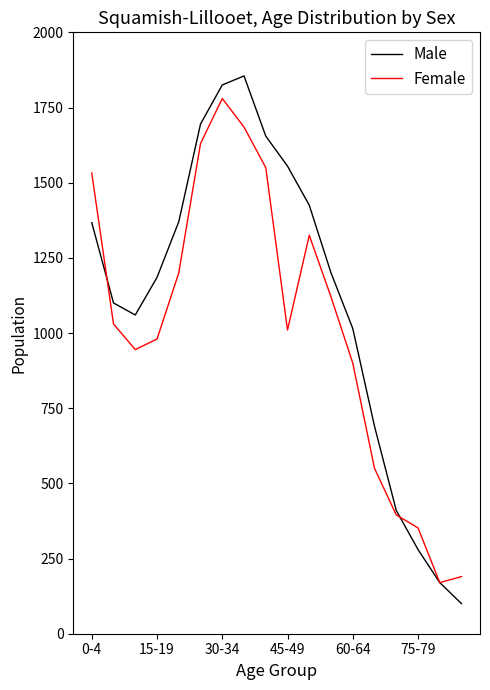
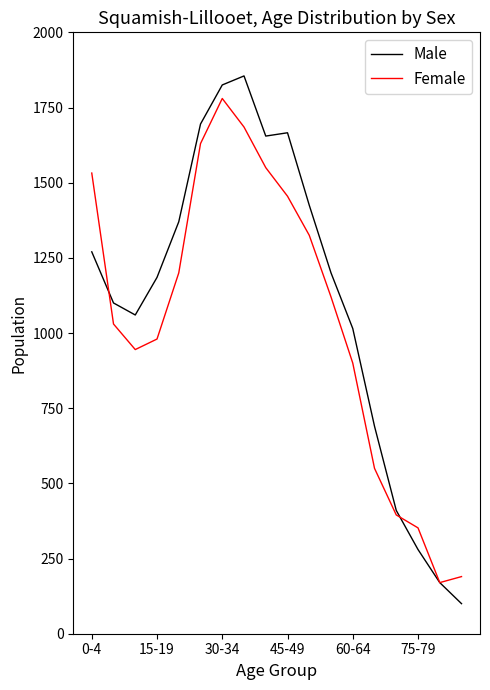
  {
    "Male": {
-     "0-4": 1370,
+     "0-4": 1270,
      "15-19": 1190,
      "30-34": 1830,
-     "45-49": 1560,
+     "45-49": 1670,
      "60-64": 1020,
      "75-79": 280
    },
    "Female": {
      "0-4": 1530,
      "15-19": 980,
      "30-34": 1780,
-     "45-49": 1010,
+     "45-49": 1460,
      "60-64": 900,
      "75-79": 350
    }
  }
